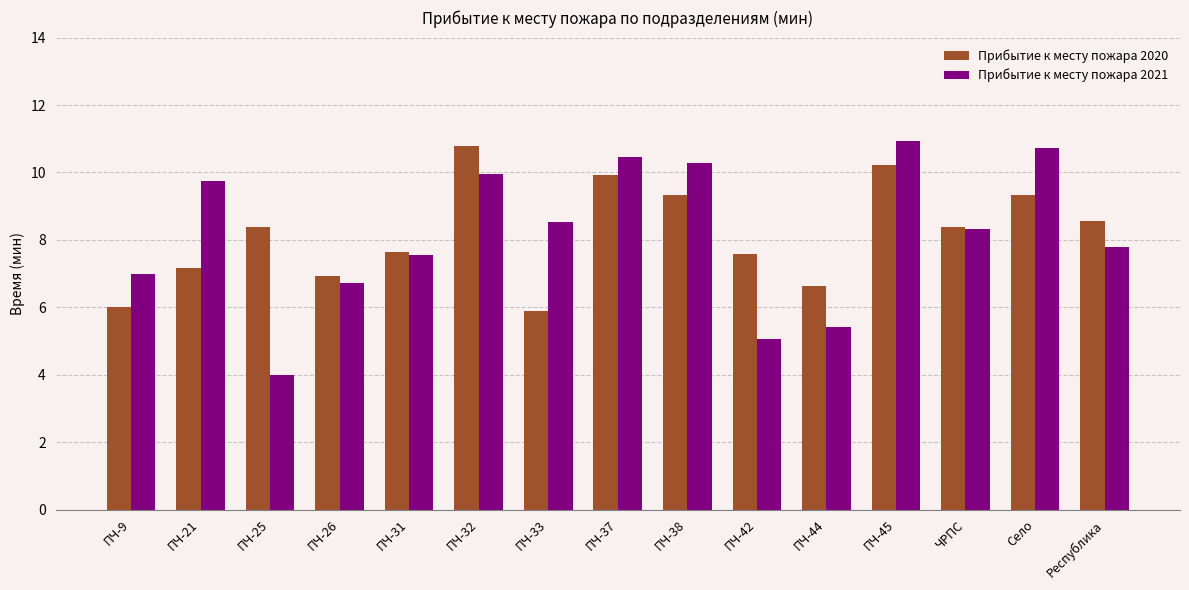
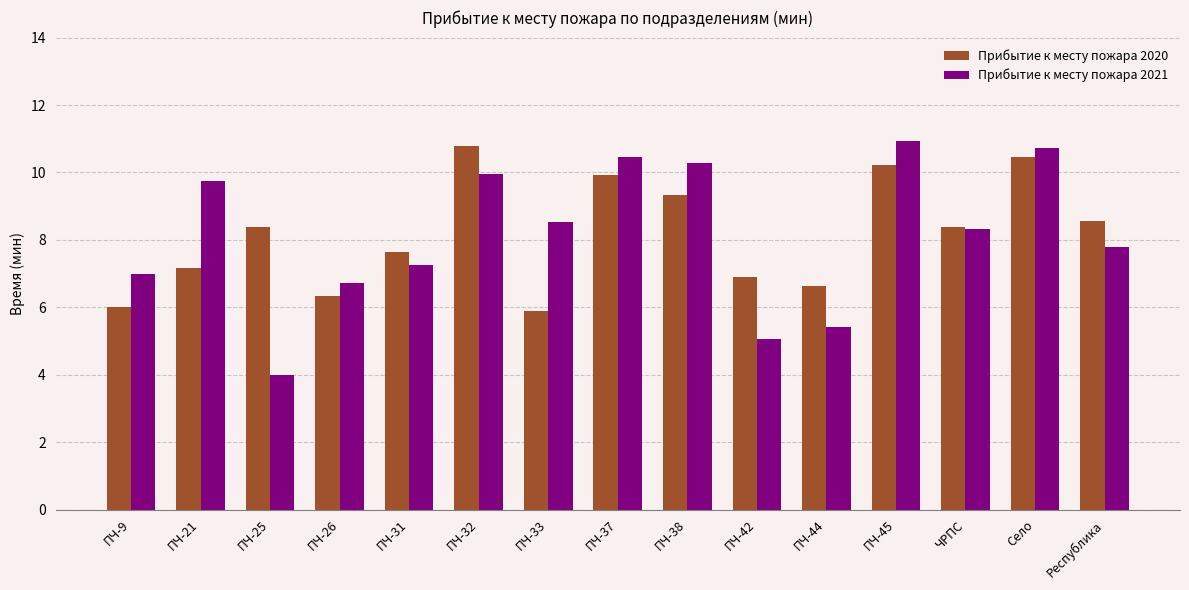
  {
    "Прибытие к месту пожара 2020": {
      "ПЧ-9": 6.0,
      "ПЧ-21": 7.2,
      "ПЧ-25": 8.4,
-     "ПЧ-26": 6.9,
+     "ПЧ-26": 6.3,
      "ПЧ-31": 7.7,
      "ПЧ-32": 10.8,
      "ПЧ-33": 5.9,
      "ПЧ-37": 9.9,
      "ПЧ-38": 9.3,
-     "ПЧ-42": 7.6,
+     "ПЧ-42": 6.9,
      "ПЧ-44": 6.6,
      "ПЧ-45": 10.2,
      "ЧРПС": 8.4,
-     "Село": 9.3,
+     "Село": 10.5,
      "Республика": 8.6
    },
    "Прибытие к месту пожара 2021": {
      "ПЧ-9": 7.0,
      "ПЧ-21": 9.8,
      "ПЧ-25": 4.0,
      "ПЧ-26": 6.7,
-     "ПЧ-31": 7.6,
+     "ПЧ-31": 7.3,
      "ПЧ-32": 10.0,
      "ПЧ-33": 8.5,
      "ПЧ-37": 10.5,
      "ПЧ-38": 10.3,
      "ПЧ-42": 5.1,
      "ПЧ-44": 5.4,
      "ПЧ-45": 10.9,
      "ЧРПС": 8.3,
      "Село": 10.7,
      "Республика": 7.8
    }
  }
